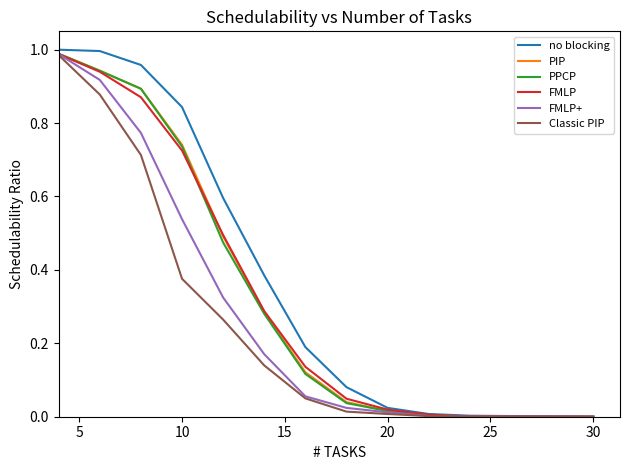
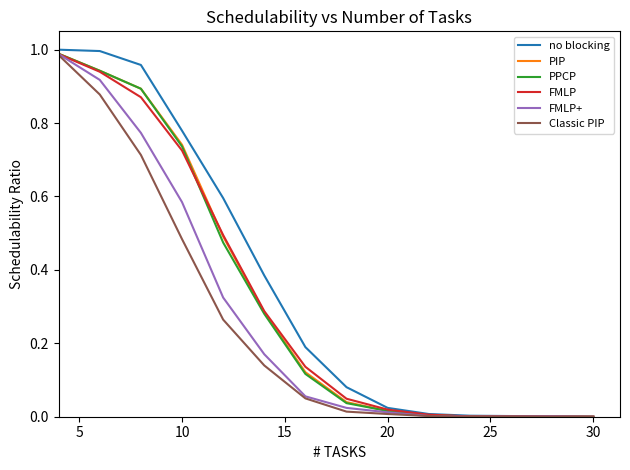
  {
    "no blocking": {
-     "10": 0.84
+     "10": 0.78
    },
    "FMLP": {
      "10": 0.73
    },
    "FMLP+": {
-     "10": 0.54
+     "10": 0.58
    },
    "Classic PIP": {
-     "10": 0.38
+     "10": 0.48
    }
  }
